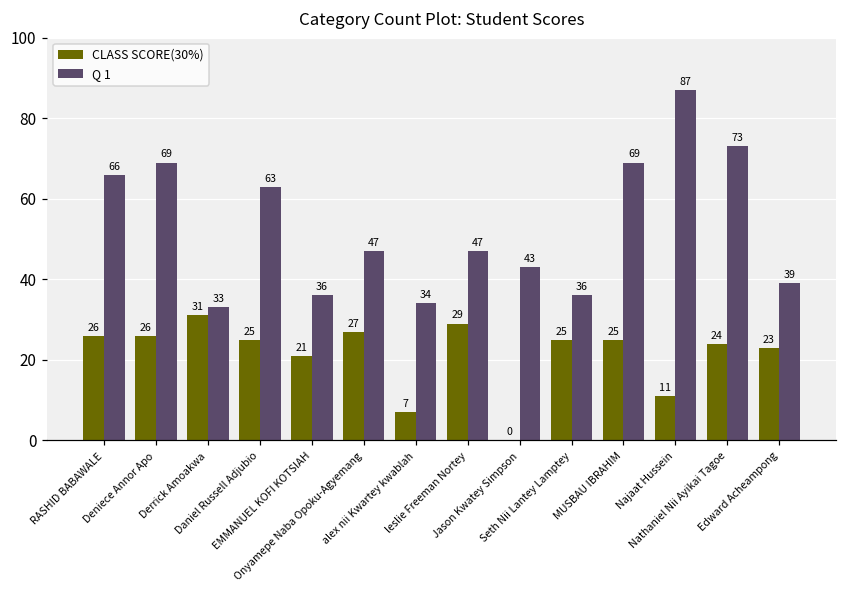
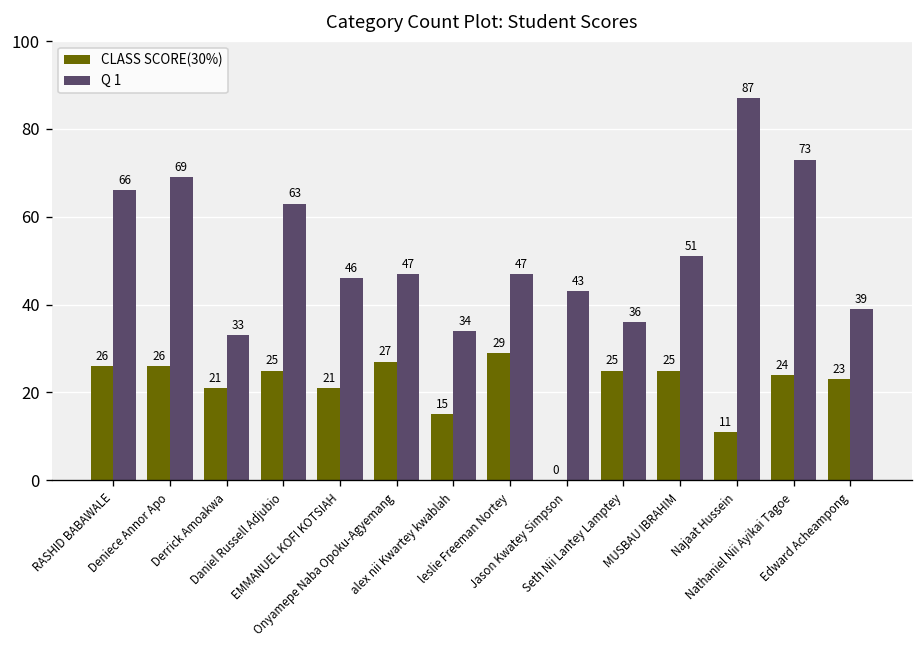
  {
    "CLASS SCORE(30%)": {
      "RASHID BABAWALE": 26,
      "Deniece Annor Apo": 26,
-     "Derrick Amoakwa": 31,
+     "Derrick Amoakwa": 21,
      "Daniel Russell Adjubio": 25,
      "EMMANUEL KOFI KOTSIAH": 21,
      "Onyamepe Naba Opoku-Agyemang": 27,
-     "alex nii Kwartey kwablah": 7,
+     "alex nii Kwartey kwablah": 15,
      "leslie Freeman Nortey": 29,
      "Jason Kwatey Simpson": 0,
      "Seth Nii Lantey Lamptey": 25,
      "MUSBAU IBRAHIM": 25,
      "Najaat Hussein": 11,
      "Nathaniel Nii Ayikai Tagoe": 24,
      "Edward Acheampong": 23
    },
    "Q 1": {
      "RASHID BABAWALE": 66,
      "Deniece Annor Apo": 69,
      "Derrick Amoakwa": 33,
      "Daniel Russell Adjubio": 63,
-     "EMMANUEL KOFI KOTSIAH": 36,
+     "EMMANUEL KOFI KOTSIAH": 46,
      "Onyamepe Naba Opoku-Agyemang": 47,
      "alex nii Kwartey kwablah": 34,
      "leslie Freeman Nortey": 47,
      "Jason Kwatey Simpson": 43,
      "Seth Nii Lantey Lamptey": 36,
-     "MUSBAU IBRAHIM": 69,
+     "MUSBAU IBRAHIM": 51,
      "Najaat Hussein": 87,
      "Nathaniel Nii Ayikai Tagoe": 73,
      "Edward Acheampong": 39
    }
  }
